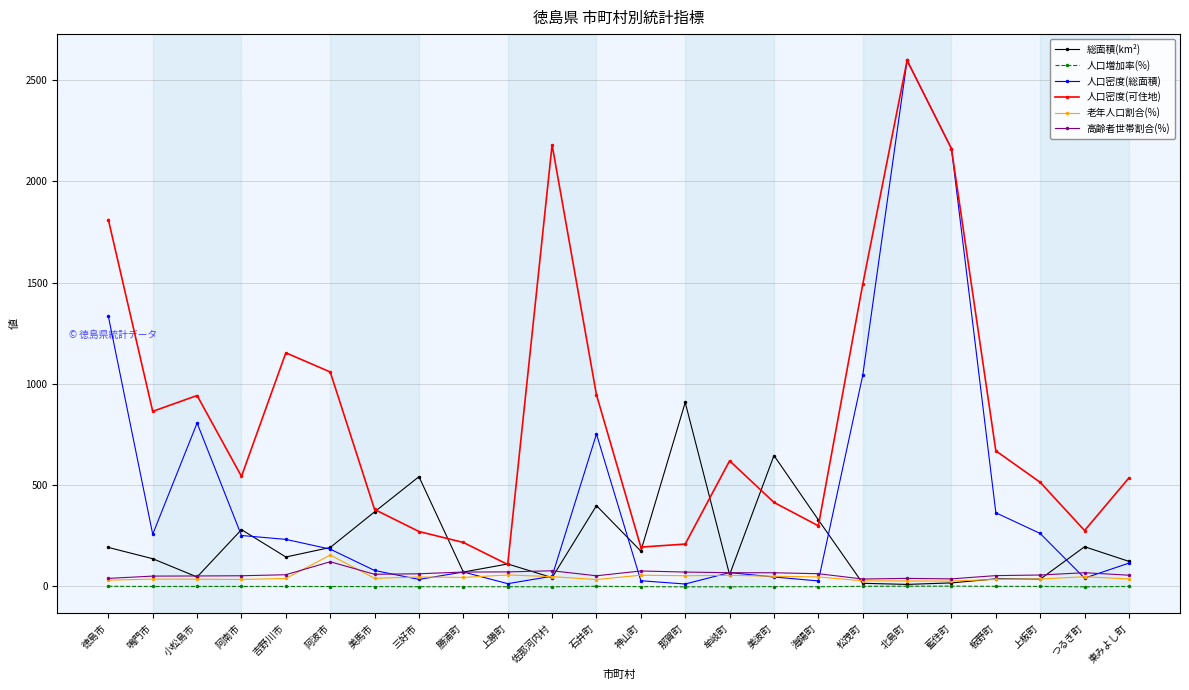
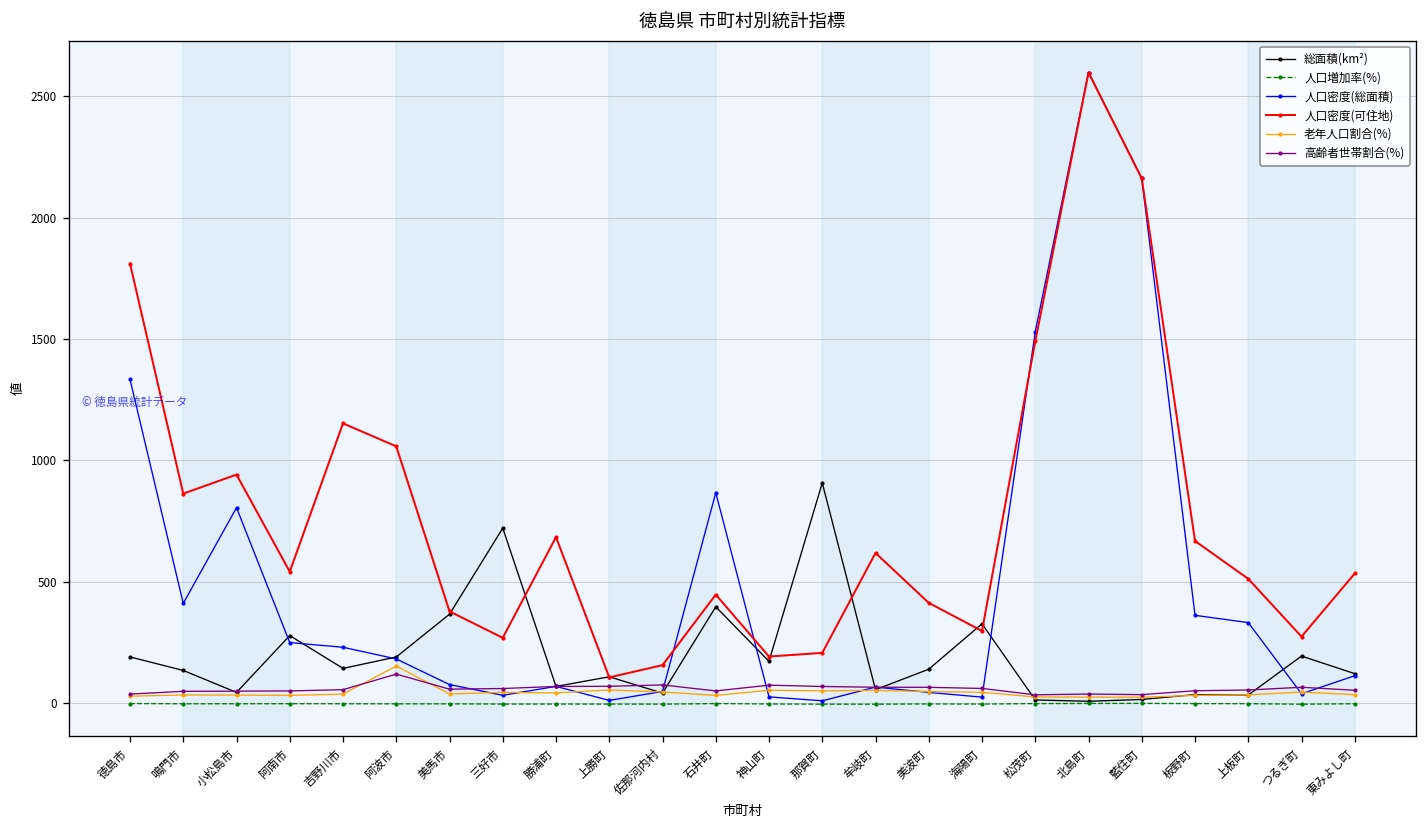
  {
    "総面積(km²)": {
      "徳島市": 190,
      "鳴門市": 140,
      "阿南市": 280,
      "吉野川市": 140,
-     "三好市": 540,
+     "三好市": 720,
      "石井町": 400,
      "神山町": 170,
      "那賀町": 910,
-     "美波町": 650,
+     "美波町": 140,
      "海陽町": 330,
      "つるぎ町": 190
    },
    "人口増加率(%)": {
      "徳島市": 0,
      "鳴門市": 0,
      "小松島市": 0,
      "阿南市": 0,
      "吉野川市": 0,
      "阿波市": 0,
      "美馬市": 0,
      "三好市": 0,
      "勝浦町": 0,
      "上勝町": 0,
      "佐那河内村": 0,
      "石井町": 0,
      "神山町": 0,
      "那賀町": 0,
      "牟岐町": 0,
      "美波町": 0,
      "海陽町": 0,
      "松茂町": 0,
      "藍住町": 0,
      "板野町": 0,
      "上板町": 0,
      "つるぎ町": 0,
      "東みよし町": 0
    },
    "人口密度(総面積)": {
      "徳島市": 1330,
-     "鳴門市": 260,
+     "鳴門市": 410,
      "小松島市": 810,
      "阿南市": 250,
      "吉野川市": 230,
      "美馬市": 80,
      "上勝町": 10,
-     "石井町": 750,
+     "石井町": 870,
      "神山町": 30,
      "那賀町": 10,
      "海陽町": 30,
-     "松茂町": 1040,
+     "松茂町": 1530,
      "板野町": 360,
-     "上板町": 260
+     "上板町": 330
    },
    "人口密度(可住地)": {
      "徳島市": 1810,
      "鳴門市": 860,
      "小松島市": 940,
      "阿南市": 540,
      "吉野川市": 1150,
      "阿波市": 1060,
      "三好市": 270,
-     "勝浦町": 220,
-     "佐那河内村": 2180,
-     "石井町": 950,
+     "勝浦町": 680,
+     "佐那河内村": 160,
+     "石井町": 450,
      "神山町": 190,
      "那賀町": 210,
      "牟岐町": 620,
      "美波町": 410,
      "海陽町": 300,
      "松茂町": 1490,
      "板野町": 670,
      "上板町": 510,
      "つるぎ町": 280,
      "東みよし町": 530
    },
    "老年人口割合(%)": {
      "鳴門市": 30,
      "阿南市": 30,
      "吉野川市": 40,
      "阿波市": 150,
      "美馬市": 40,
      "勝浦町": 40,
      "上勝町": 60,
      "石井町": 30,
      "神山町": 50,
      "那賀町": 50,
      "海陽町": 50,
      "東みよし町": 40
    },
    "高齢者世帯割合(%)": {
      "鳴門市": 50,
      "阿南市": 50,
      "吉野川市": 60,
      "阿波市": 120,
      "美馬市": 60,
      "三好市": 60,
      "上勝町": 70,
      "佐那河内村": 80,
      "石井町": 50,
      "神山町": 80,
      "那賀町": 70,
      "美波町": 70,
      "海陽町": 60,
      "板野町": 50,
      "上板町": 60,
      "つるぎ町": 70,
      "東みよし町": 50
    }
  }
